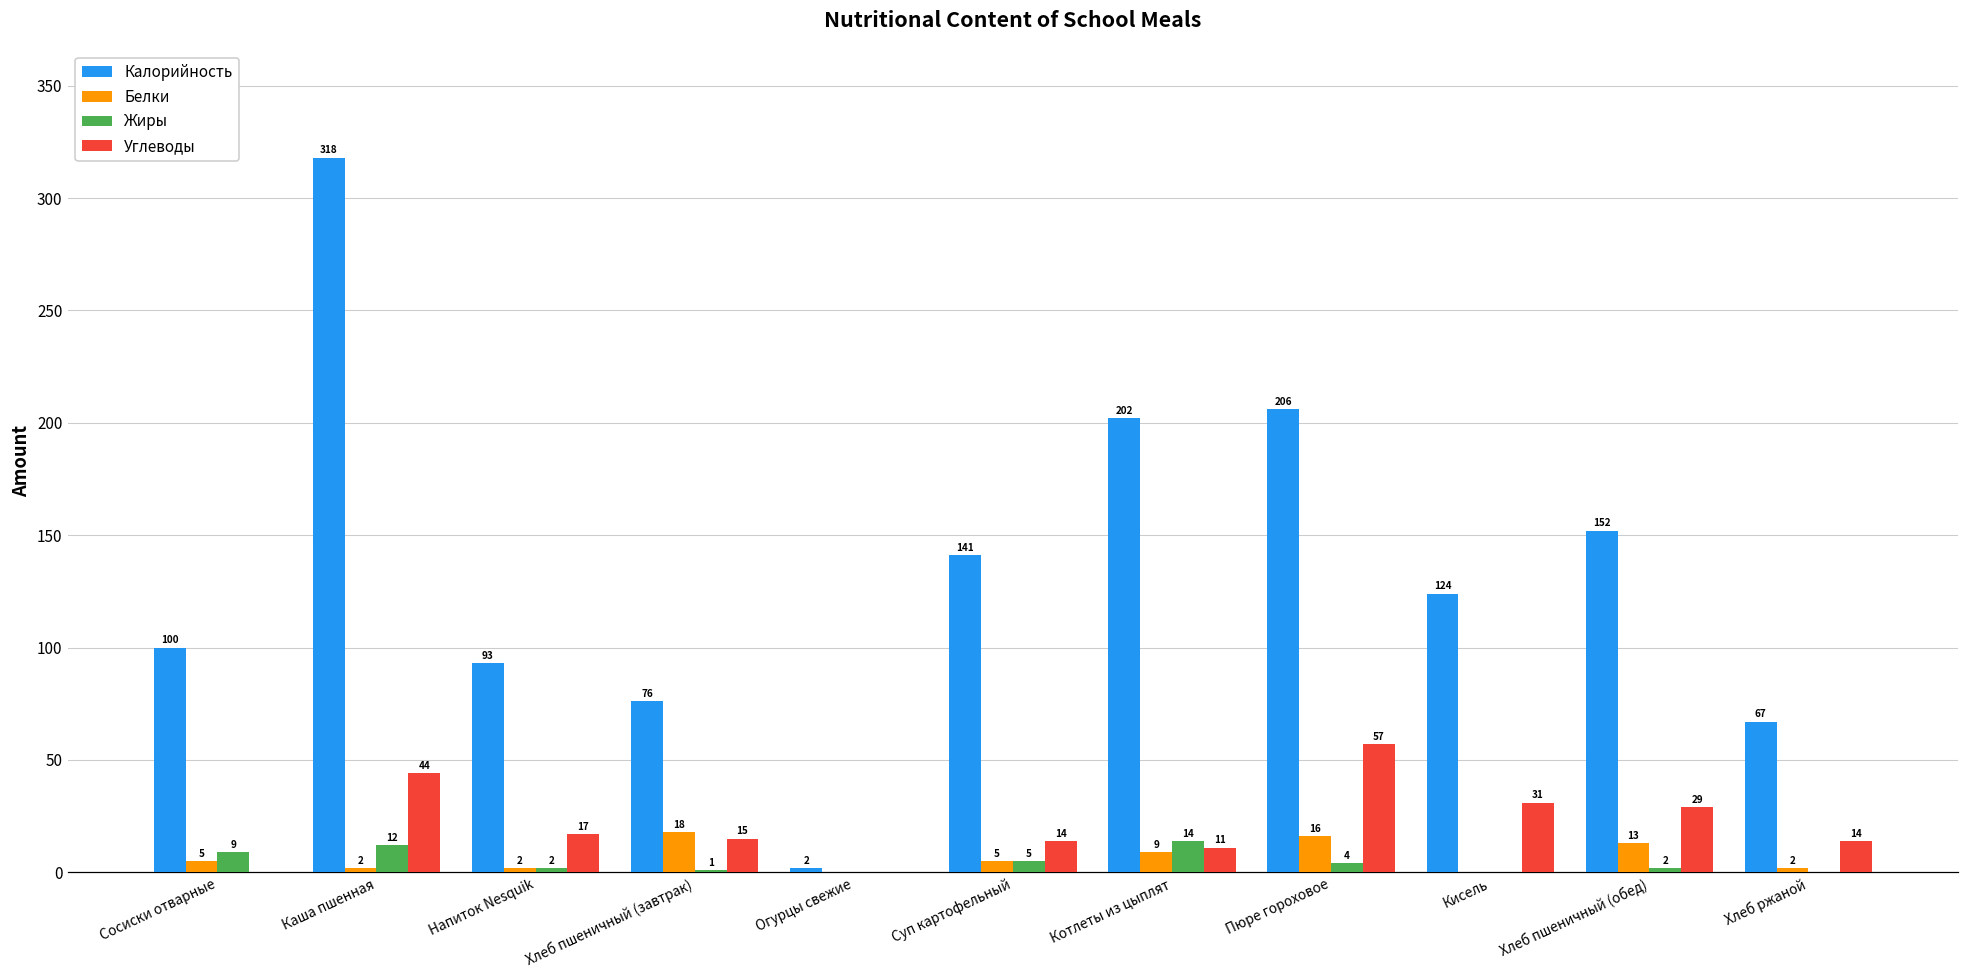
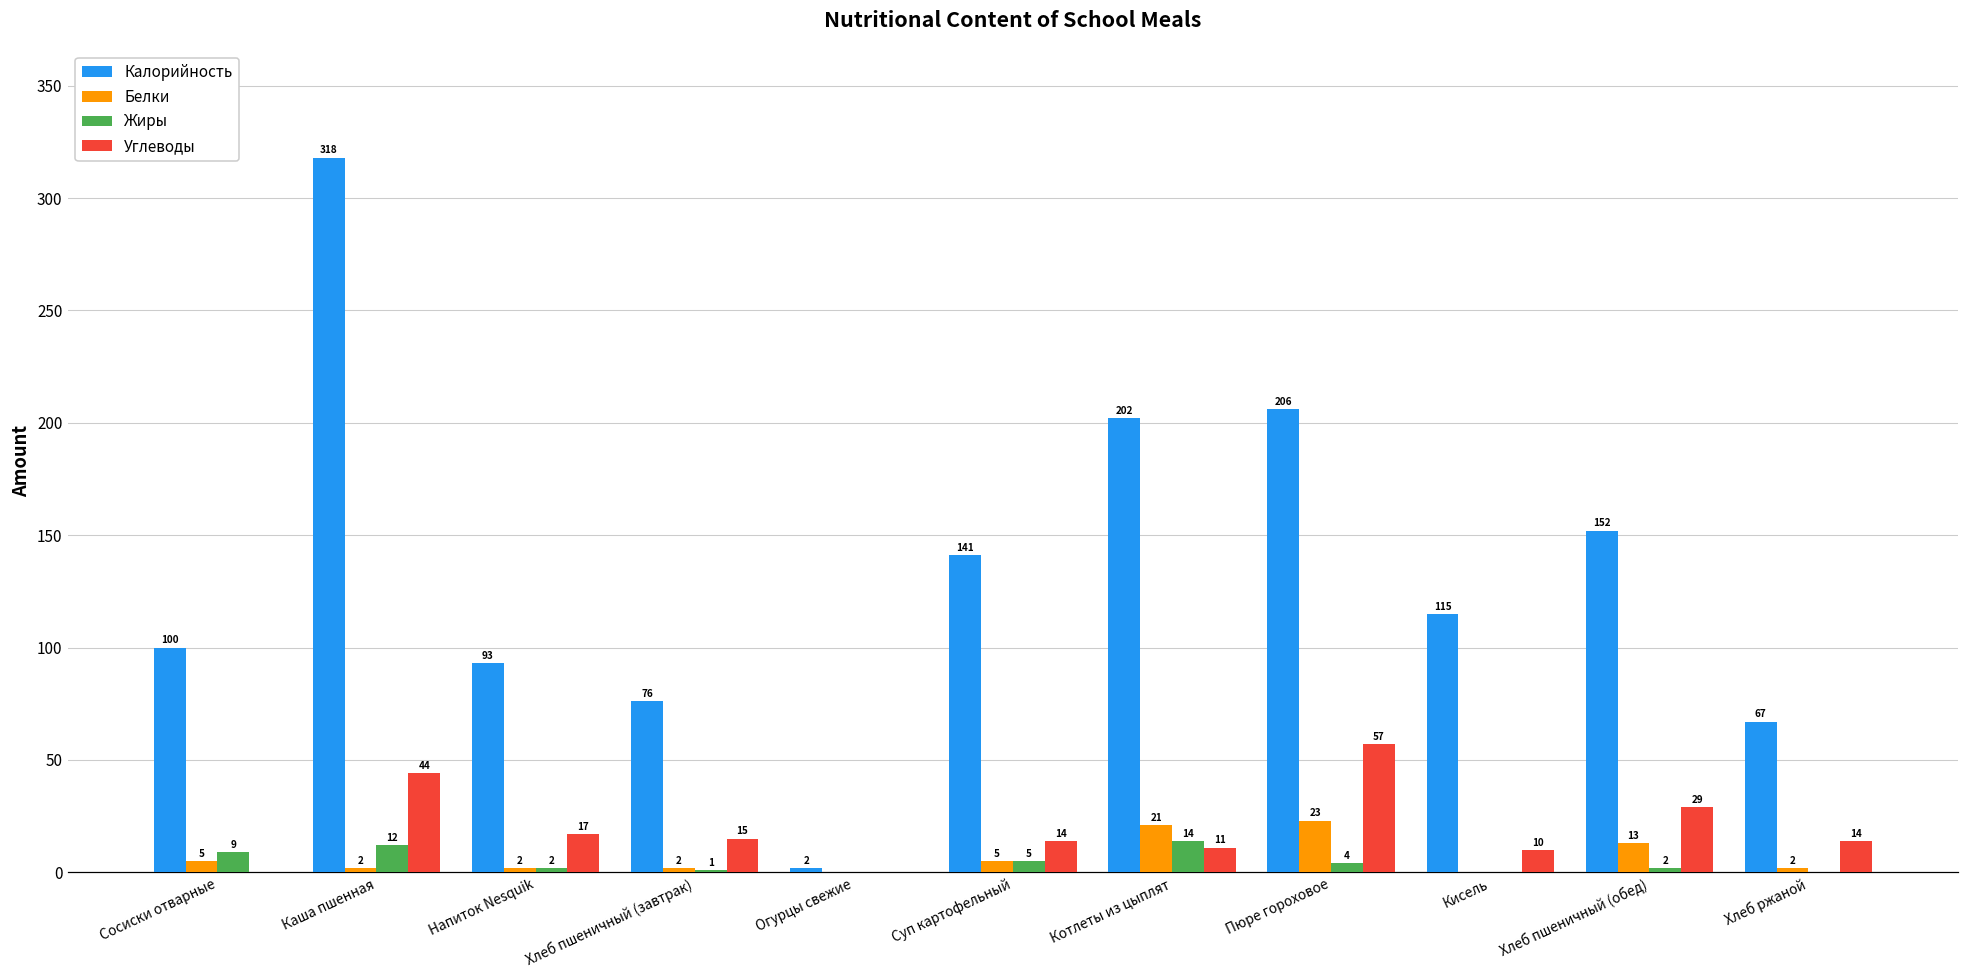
  {
    "Калорийность": {
      "Сосиски отварные": 100,
      "Каша пшенная": 318,
      "Напиток Nesquik": 93,
      "Хлеб пшеничный (завтрак)": 76,
      "Огурцы свежие": 2,
      "Суп картофельный": 141,
      "Котлеты из цыплят": 202,
      "Пюре гороховое": 206,
-     "Кисель": 124,
+     "Кисель": 115,
      "Хлеб пшеничный (обед)": 152,
      "Хлеб ржаной": 67
    },
    "Белки": {
      "Сосиски отварные": 5,
      "Каша пшенная": 2,
      "Напиток Nesquik": 2,
-     "Хлеб пшеничный (завтрак)": 18,
+     "Хлеб пшеничный (завтрак)": 2,
      "Суп картофельный": 5,
-     "Котлеты из цыплят": 9,
-     "Пюре гороховое": 16,
+     "Котлеты из цыплят": 21,
+     "Пюре гороховое": 23,
      "Хлеб пшеничный (обед)": 13,
      "Хлеб ржаной": 2
    },
    "Жиры": {
      "Сосиски отварные": 9,
      "Каша пшенная": 12,
      "Напиток Nesquik": 2,
      "Хлеб пшеничный (завтрак)": 1,
      "Суп картофельный": 5,
      "Котлеты из цыплят": 14,
      "Пюре гороховое": 4,
      "Хлеб пшеничный (обед)": 2
    },
    "Углеводы": {
      "Каша пшенная": 44,
      "Напиток Nesquik": 17,
      "Хлеб пшеничный (завтрак)": 15,
      "Суп картофельный": 14,
      "Котлеты из цыплят": 11,
      "Пюре гороховое": 57,
-     "Кисель": 31,
+     "Кисель": 10,
      "Хлеб пшеничный (обед)": 29,
      "Хлеб ржаной": 14
    }
  }
